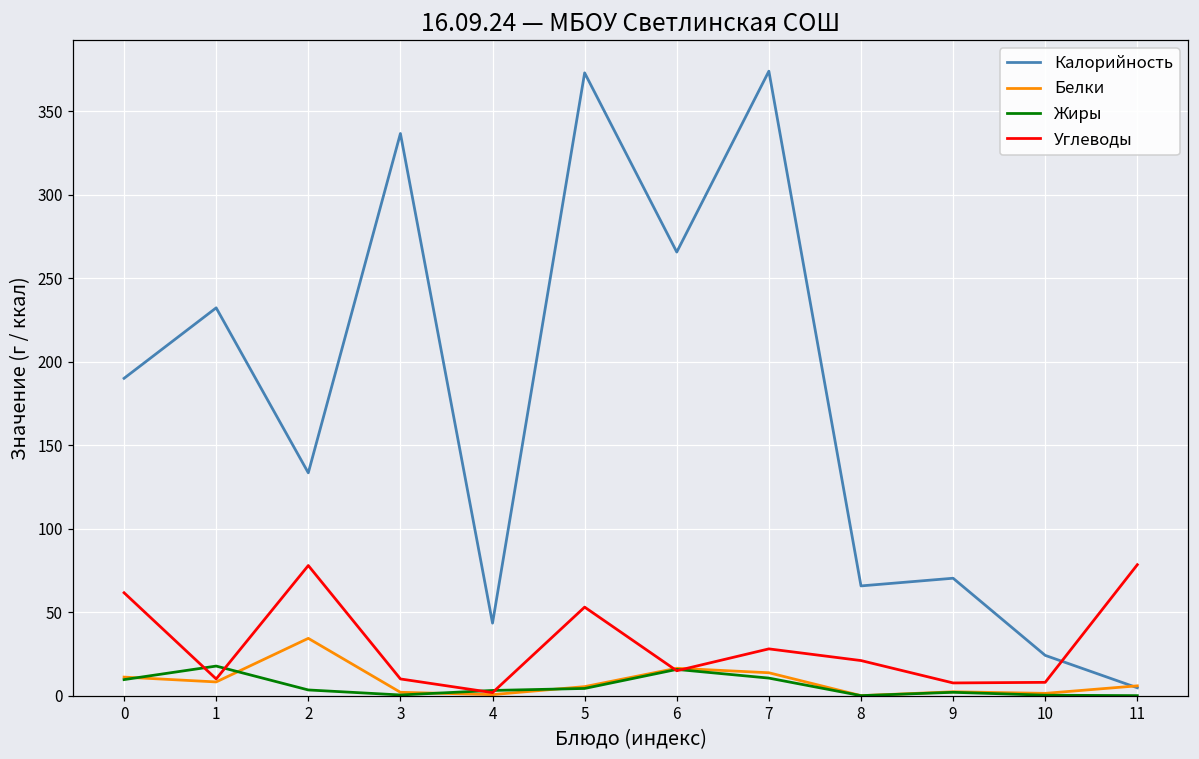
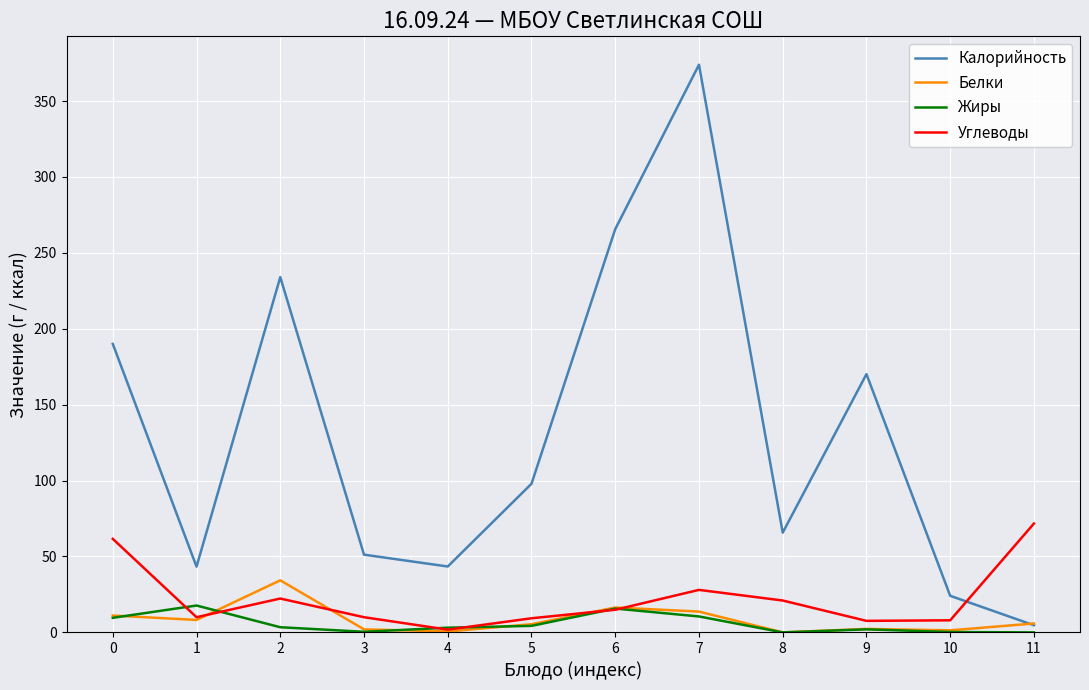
  {
    "Калорийность": {
      "0": 190,
-     "1": 232,
-     "2": 133,
-     "3": 337,
+     "1": 43,
+     "2": 234,
+     "3": 51,
      "4": 43,
-     "5": 373,
+     "5": 98,
      "6": 266,
      "7": 374,
      "8": 66,
-     "9": 70,
+     "9": 170,
      "10": 24
    },
    "Белки": {
      "1": 8,
      "2": 34,
      "7": 14
    },
    "Жиры": {
      "1": 18,
      "2": 3,
      "7": 11,
      "11": 0
    },
    "Углеводы": {
      "0": 62,
      "1": 10,
-     "2": 78,
+     "2": 22,
      "3": 10,
-     "5": 53,
+     "5": 9,
      "7": 28,
      "8": 21,
      "9": 8,
      "10": 8,
-     "11": 78
+     "11": 72
    }
  }
